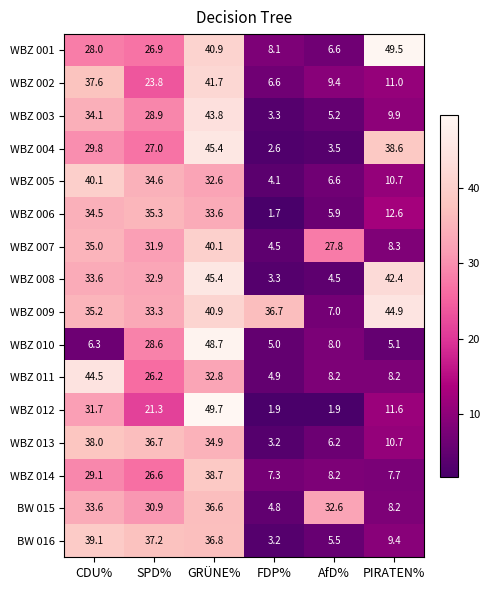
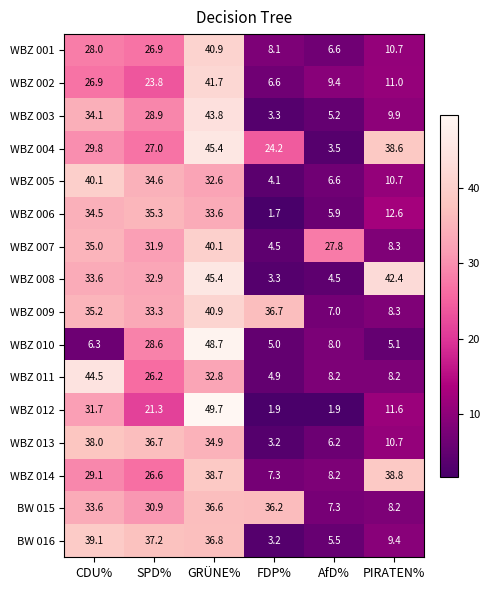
  {
    "WBZ 001": {
      "CDU%": 28.0,
      "SPD%": 26.9,
      "GRÜNE%": 40.9,
      "FDP%": 8.1,
      "AfD%": 6.6,
-     "PIRATEN%": 49.5
+     "PIRATEN%": 10.7
    },
    "WBZ 002": {
-     "CDU%": 37.6,
+     "CDU%": 26.9,
      "SPD%": 23.8,
      "GRÜNE%": 41.7,
      "FDP%": 6.6,
      "AfD%": 9.4,
      "PIRATEN%": 11.0
    },
    "WBZ 003": {
      "CDU%": 34.1,
      "SPD%": 28.9,
      "GRÜNE%": 43.8,
      "FDP%": 3.3,
      "AfD%": 5.2,
      "PIRATEN%": 9.9
    },
    "WBZ 004": {
      "CDU%": 29.8,
      "SPD%": 27.0,
      "GRÜNE%": 45.4,
-     "FDP%": 2.6,
+     "FDP%": 24.2,
      "AfD%": 3.5,
      "PIRATEN%": 38.6
    },
    "WBZ 005": {
      "CDU%": 40.1,
      "SPD%": 34.6,
      "GRÜNE%": 32.6,
      "FDP%": 4.1,
      "AfD%": 6.6,
      "PIRATEN%": 10.7
    },
    "WBZ 006": {
      "CDU%": 34.5,
      "SPD%": 35.3,
      "GRÜNE%": 33.6,
      "FDP%": 1.7,
      "AfD%": 5.9,
      "PIRATEN%": 12.6
    },
    "WBZ 007": {
      "CDU%": 35.0,
      "SPD%": 31.9,
      "GRÜNE%": 40.1,
      "FDP%": 4.5,
      "AfD%": 27.8,
      "PIRATEN%": 8.3
    },
    "WBZ 008": {
      "CDU%": 33.6,
      "SPD%": 32.9,
      "GRÜNE%": 45.4,
      "FDP%": 3.3,
      "AfD%": 4.5,
      "PIRATEN%": 42.4
    },
    "WBZ 009": {
      "CDU%": 35.2,
      "SPD%": 33.3,
      "GRÜNE%": 40.9,
      "FDP%": 36.7,
      "AfD%": 7.0,
-     "PIRATEN%": 44.9
+     "PIRATEN%": 8.3
    },
    "WBZ 010": {
      "CDU%": 6.3,
      "SPD%": 28.6,
      "GRÜNE%": 48.7,
      "FDP%": 5.0,
      "AfD%": 8.0,
      "PIRATEN%": 5.1
    },
    "WBZ 011": {
      "CDU%": 44.5,
      "SPD%": 26.2,
      "GRÜNE%": 32.8,
      "FDP%": 4.9,
      "AfD%": 8.2,
      "PIRATEN%": 8.2
    },
    "WBZ 012": {
      "CDU%": 31.7,
      "SPD%": 21.3,
      "GRÜNE%": 49.7,
      "FDP%": 1.9,
      "AfD%": 1.9,
      "PIRATEN%": 11.6
    },
    "WBZ 013": {
      "CDU%": 38.0,
      "SPD%": 36.7,
      "GRÜNE%": 34.9,
      "FDP%": 3.2,
      "AfD%": 6.2,
      "PIRATEN%": 10.7
    },
    "WBZ 014": {
      "CDU%": 29.1,
      "SPD%": 26.6,
      "GRÜNE%": 38.7,
      "FDP%": 7.3,
      "AfD%": 8.2,
-     "PIRATEN%": 7.7
+     "PIRATEN%": 38.8
    },
    "BW 015": {
      "CDU%": 33.6,
      "SPD%": 30.9,
      "GRÜNE%": 36.6,
-     "FDP%": 4.8,
-     "AfD%": 32.6,
+     "FDP%": 36.2,
+     "AfD%": 7.3,
      "PIRATEN%": 8.2
    },
    "BW 016": {
      "CDU%": 39.1,
      "SPD%": 37.2,
      "GRÜNE%": 36.8,
      "FDP%": 3.2,
      "AfD%": 5.5,
      "PIRATEN%": 9.4
    }
  }
